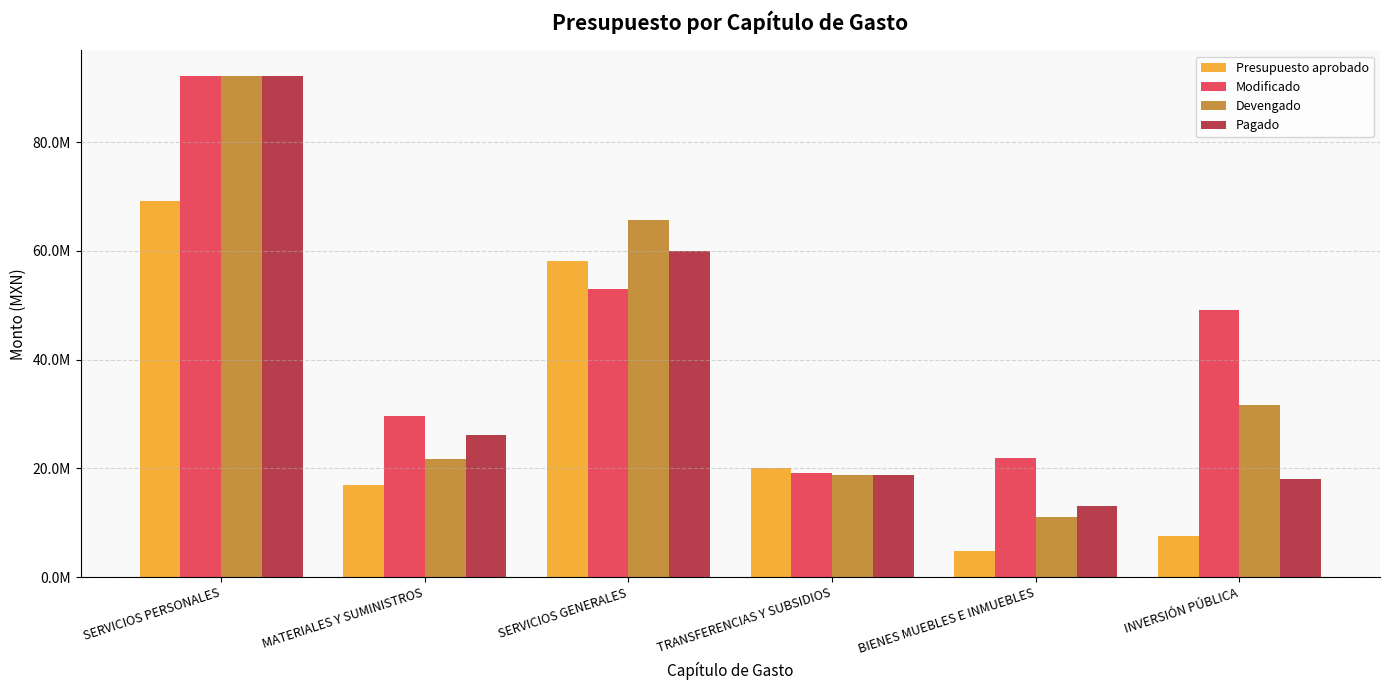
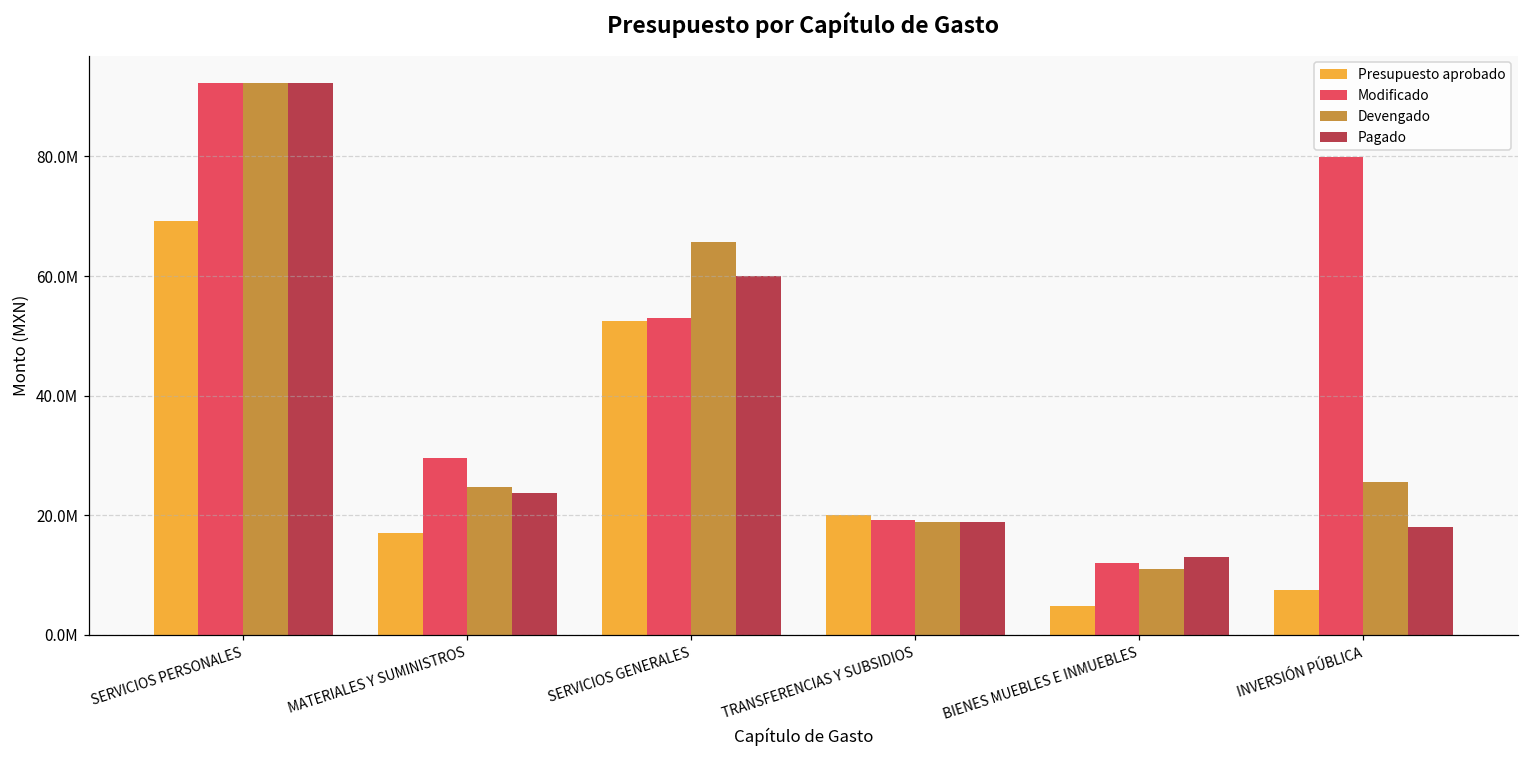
  {
    "Presupuesto aprobado": {
      "SERVICIOS PERSONALES": 69000000,
      "MATERIALES Y SUMINISTROS": 17000000,
-     "SERVICIOS GENERALES": 58000000,
+     "SERVICIOS GENERALES": 53000000,
      "TRANSFERENCIAS Y SUBSIDIOS": 20000000,
      "BIENES MUEBLES E INMUEBLES": 5000000,
      "INVERSIÓN PÚBLICA": 8000000
    },
    "Modificado": {
      "SERVICIOS PERSONALES": 92000000,
      "MATERIALES Y SUMINISTROS": 30000000,
      "SERVICIOS GENERALES": 53000000,
      "TRANSFERENCIAS Y SUBSIDIOS": 19000000,
-     "BIENES MUEBLES E INMUEBLES": 22000000,
-     "INVERSIÓN PÚBLICA": 49000000
+     "BIENES MUEBLES E INMUEBLES": 12000000,
+     "INVERSIÓN PÚBLICA": 80000000
    },
    "Devengado": {
      "SERVICIOS PERSONALES": 92000000,
-     "MATERIALES Y SUMINISTROS": 22000000,
+     "MATERIALES Y SUMINISTROS": 25000000,
      "SERVICIOS GENERALES": 66000000,
      "TRANSFERENCIAS Y SUBSIDIOS": 19000000,
      "BIENES MUEBLES E INMUEBLES": 11000000,
-     "INVERSIÓN PÚBLICA": 32000000
+     "INVERSIÓN PÚBLICA": 26000000
    },
    "Pagado": {
      "SERVICIOS PERSONALES": 92000000,
-     "MATERIALES Y SUMINISTROS": 26000000,
+     "MATERIALES Y SUMINISTROS": 24000000,
      "SERVICIOS GENERALES": 60000000,
      "TRANSFERENCIAS Y SUBSIDIOS": 19000000,
      "BIENES MUEBLES E INMUEBLES": 13000000,
      "INVERSIÓN PÚBLICA": 18000000
    }
  }
